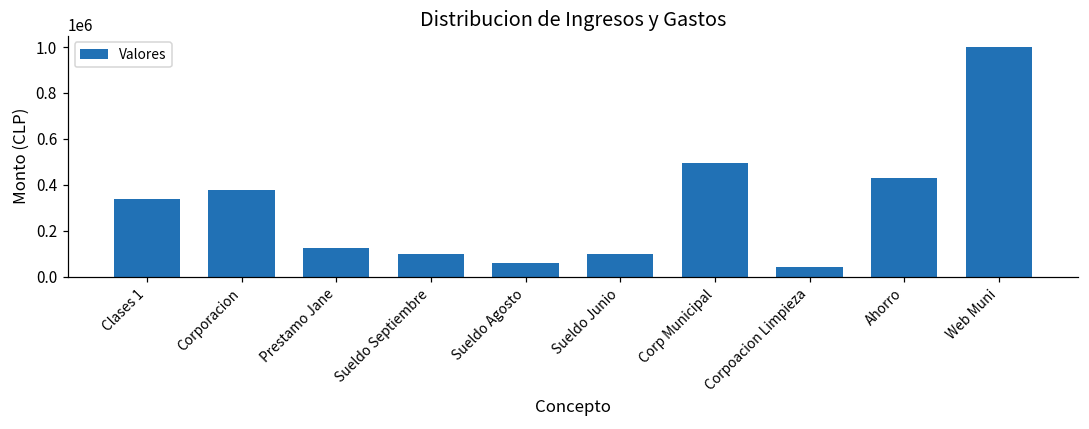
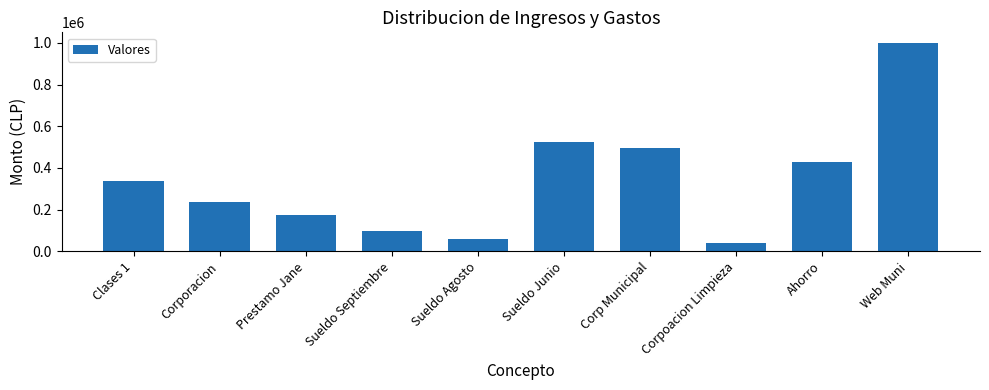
  {
    "Clases 1": 340000,
-   "Corporacion": 380000,
-   "Prestamo Jane": 130000,
+   "Corporacion": 240000,
+   "Prestamo Jane": 180000,
    "Sueldo Septiembre": 100000,
    "Sueldo Agosto": 60000,
-   "Sueldo Junio": 100000,
+   "Sueldo Junio": 520000,
    "Corp Municipal": 490000,
    "Corpoacion Limpieza": 40000,
    "Ahorro": 430000,
    "Web Muni": 1000000
  }
